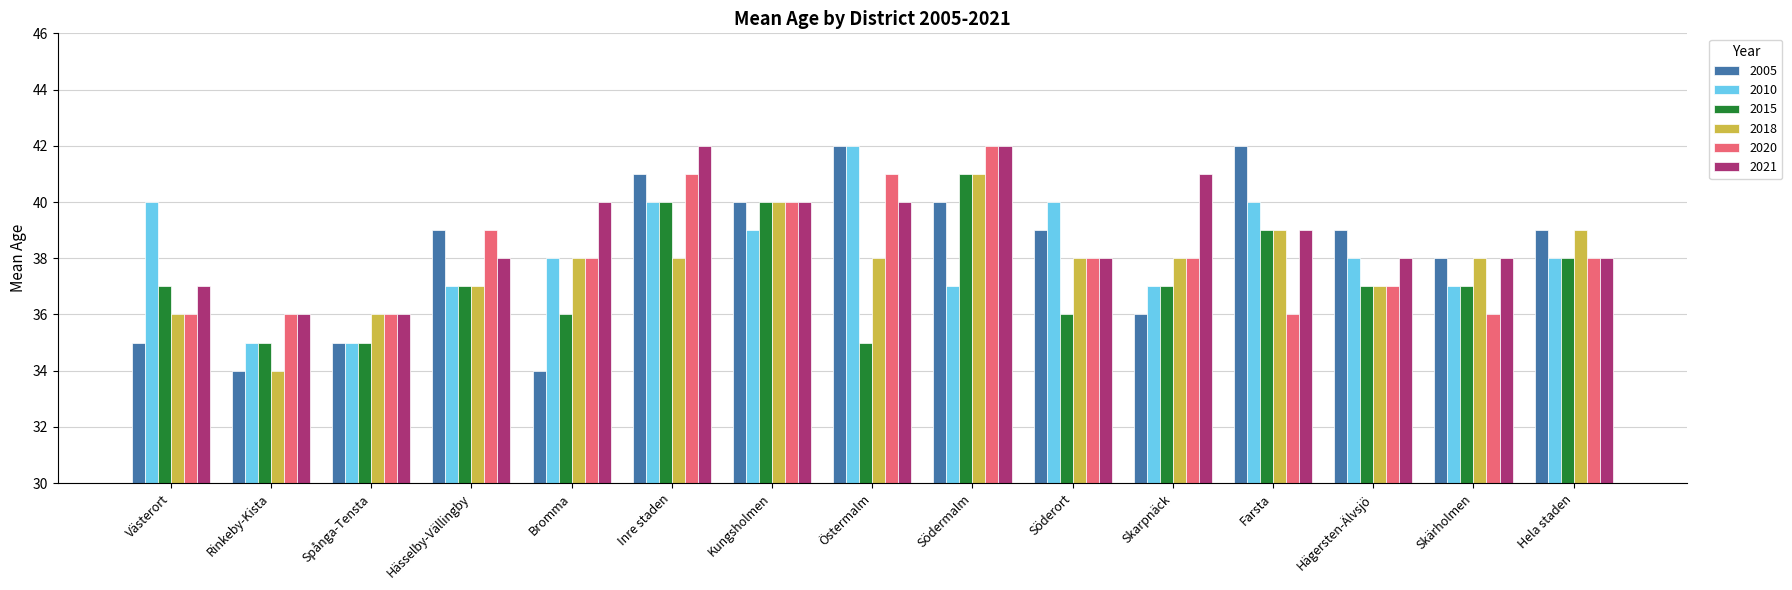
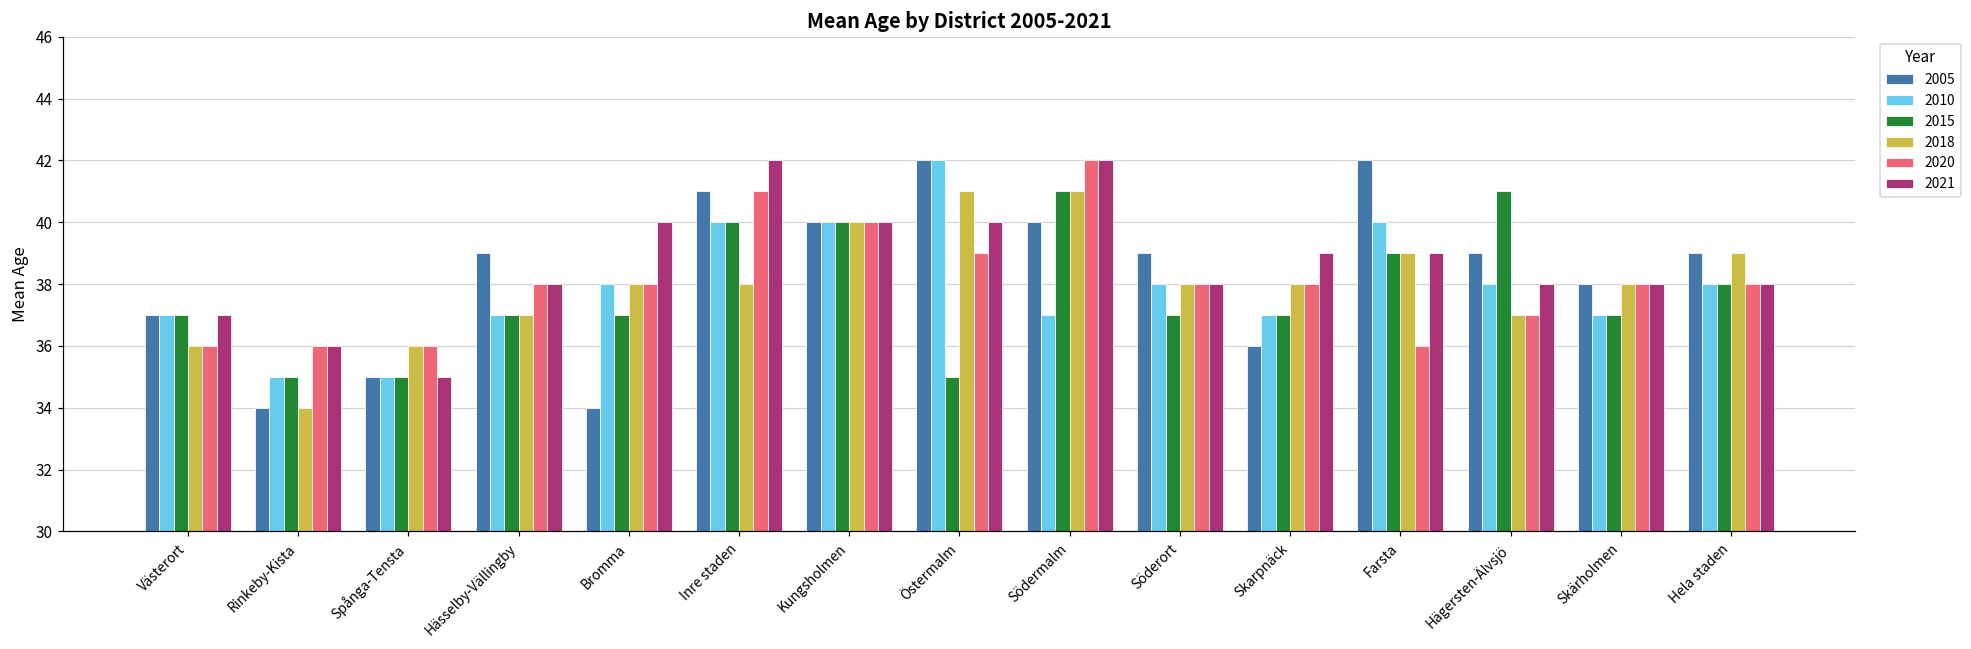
  {
    "2005": {
-     "Västerort": 35,
+     "Västerort": 37,
      "Rinkeby-Kista": 34,
      "Spånga-Tensta": 35,
      "Hässelby-Vällingby": 39,
      "Bromma": 34,
      "Inre staden": 41,
      "Kungsholmen": 40,
      "Östermalm": 42,
      "Södermalm": 40,
      "Söderort": 39,
      "Skarpnäck": 36,
      "Farsta": 42,
      "Hägersten-Älvsjö": 39,
      "Skärholmen": 38,
      "Hela staden": 39
    },
    "2010": {
-     "Västerort": 40,
+     "Västerort": 37,
      "Rinkeby-Kista": 35,
      "Spånga-Tensta": 35,
      "Hässelby-Vällingby": 37,
      "Bromma": 38,
      "Inre staden": 40,
-     "Kungsholmen": 39,
+     "Kungsholmen": 40,
      "Östermalm": 42,
      "Södermalm": 37,
-     "Söderort": 40,
+     "Söderort": 38,
      "Skarpnäck": 37,
      "Farsta": 40,
      "Hägersten-Älvsjö": 38,
      "Skärholmen": 37,
      "Hela staden": 38
    },
    "2015": {
      "Västerort": 37,
      "Rinkeby-Kista": 35,
      "Spånga-Tensta": 35,
      "Hässelby-Vällingby": 37,
-     "Bromma": 36,
+     "Bromma": 37,
      "Inre staden": 40,
      "Kungsholmen": 40,
      "Östermalm": 35,
      "Södermalm": 41,
-     "Söderort": 36,
+     "Söderort": 37,
      "Skarpnäck": 37,
      "Farsta": 39,
-     "Hägersten-Älvsjö": 37,
+     "Hägersten-Älvsjö": 41,
      "Skärholmen": 37,
      "Hela staden": 38
    },
    "2018": {
      "Västerort": 36,
      "Rinkeby-Kista": 34,
      "Spånga-Tensta": 36,
      "Hässelby-Vällingby": 37,
      "Bromma": 38,
      "Inre staden": 38,
      "Kungsholmen": 40,
-     "Östermalm": 38,
+     "Östermalm": 41,
      "Södermalm": 41,
      "Söderort": 38,
      "Skarpnäck": 38,
      "Farsta": 39,
      "Hägersten-Älvsjö": 37,
      "Skärholmen": 38,
      "Hela staden": 39
    },
    "2020": {
      "Västerort": 36,
      "Rinkeby-Kista": 36,
      "Spånga-Tensta": 36,
-     "Hässelby-Vällingby": 39,
+     "Hässelby-Vällingby": 38,
      "Bromma": 38,
      "Inre staden": 41,
      "Kungsholmen": 40,
-     "Östermalm": 41,
+     "Östermalm": 39,
      "Södermalm": 42,
      "Söderort": 38,
      "Skarpnäck": 38,
      "Farsta": 36,
      "Hägersten-Älvsjö": 37,
-     "Skärholmen": 36,
+     "Skärholmen": 38,
      "Hela staden": 38
    },
    "2021": {
      "Västerort": 37,
      "Rinkeby-Kista": 36,
-     "Spånga-Tensta": 36,
+     "Spånga-Tensta": 35,
      "Hässelby-Vällingby": 38,
      "Bromma": 40,
      "Inre staden": 42,
      "Kungsholmen": 40,
      "Östermalm": 40,
      "Södermalm": 42,
      "Söderort": 38,
-     "Skarpnäck": 41,
+     "Skarpnäck": 39,
      "Farsta": 39,
      "Hägersten-Älvsjö": 38,
      "Skärholmen": 38,
      "Hela staden": 38
    }
  }
